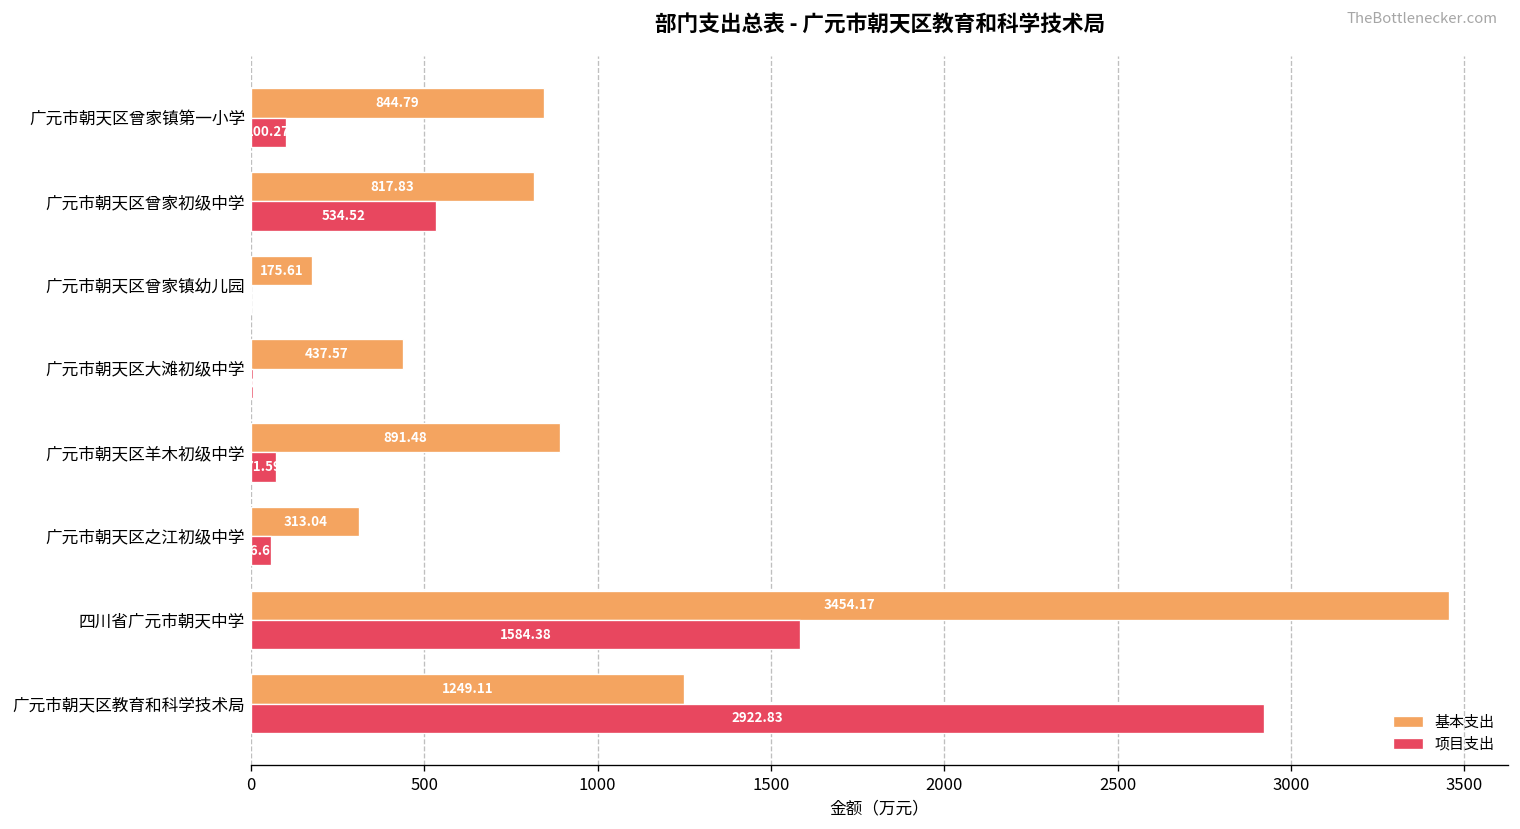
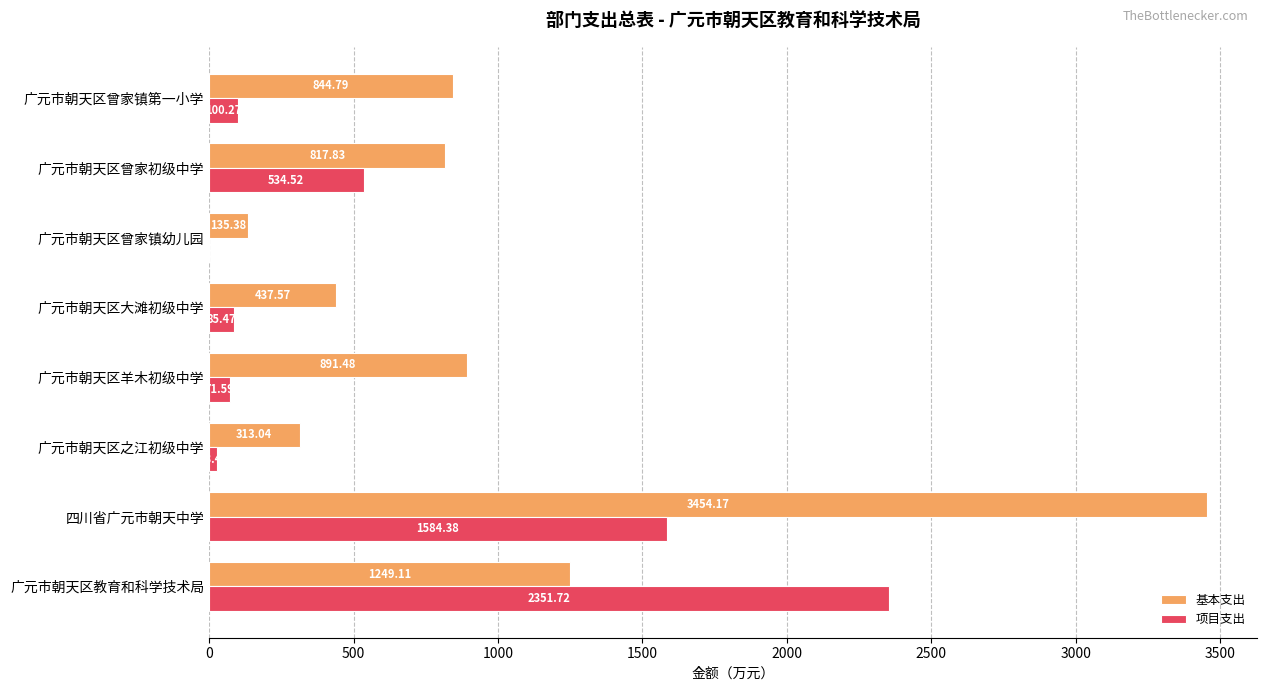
  {
    "基本支出": {
      "广元市朝天区曾家镇第一小学": 844.79,
      "广元市朝天区曾家初级中学": 817.83,
-     "广元市朝天区曾家镇幼儿园": 175.61,
+     "广元市朝天区曾家镇幼儿园": 135.38,
      "广元市朝天区大滩初级中学": 437.57,
      "广元市朝天区羊木初级中学": 891.48,
      "广元市朝天区之江初级中学": 313.04,
      "四川省广元市朝天中学": 3454.17,
      "广元市朝天区教育和科学技术局": 1249.11
    },
    "项目支出": {
      "广元市朝天区曾家镇第一小学": 100.27,
      "广元市朝天区曾家初级中学": 534.52,
-     "广元市朝天区大滩初级中学": 10,
+     "广元市朝天区大滩初级中学": 90,
      "广元市朝天区羊木初级中学": 71.59,
-     "广元市朝天区之江初级中学": 60,
+     "广元市朝天区之江初级中学": 30,
      "四川省广元市朝天中学": 1584.38,
-     "广元市朝天区教育和科学技术局": 2922.83
+     "广元市朝天区教育和科学技术局": 2351.72
    }
  }
